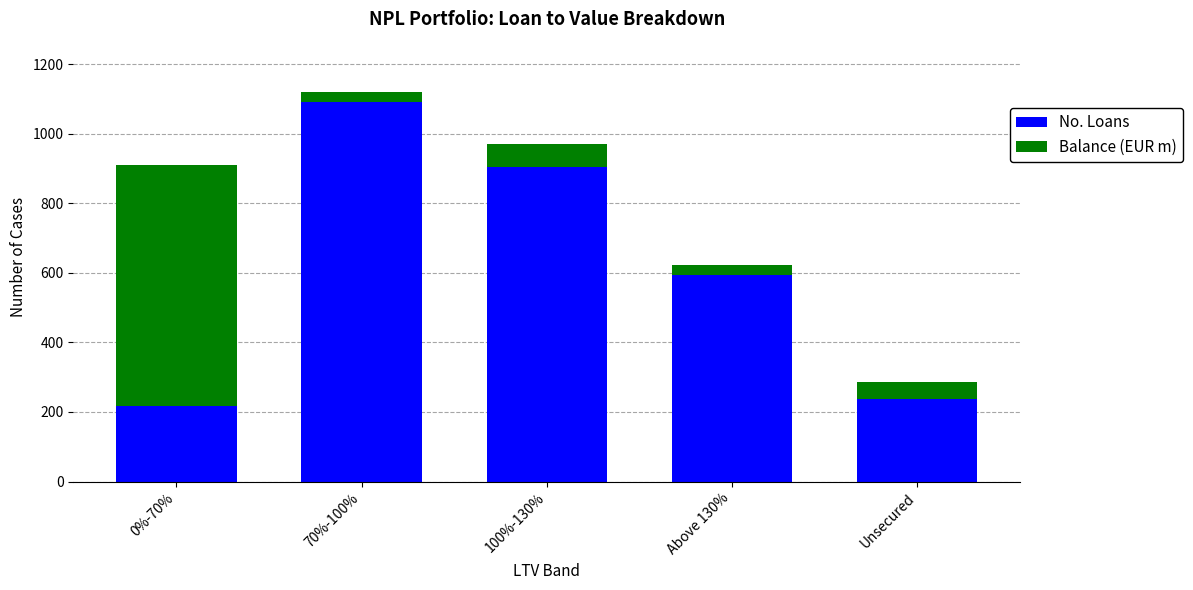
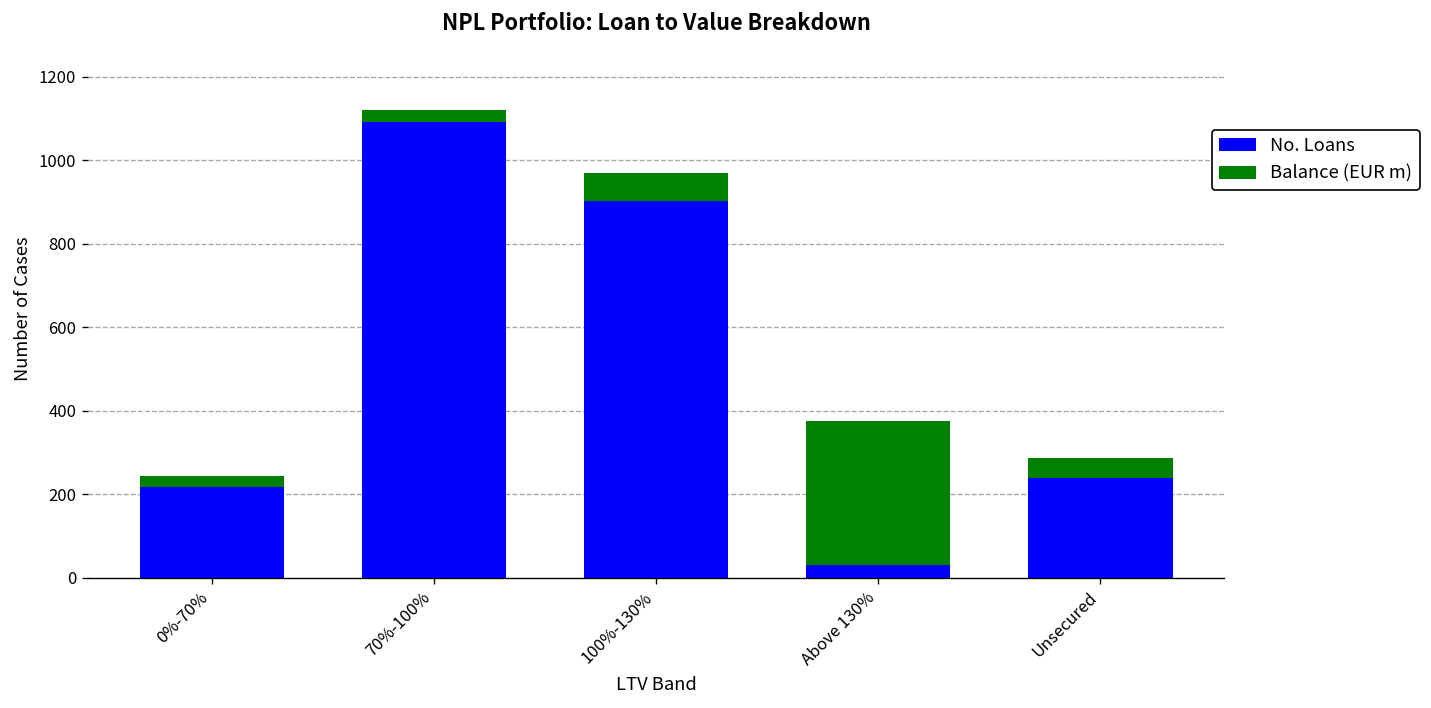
  {
    "No. Loans": {
      "0%-70%": 220,
      "70%-100%": 1090,
      "100%-130%": 900,
-     "Above 130%": 600,
+     "Above 130%": 30,
      "Unsecured": 240
    },
    "Balance (EUR m)": {
-     "0%-70%": 690,
+     "0%-70%": 30,
      "70%-100%": 30,
      "100%-130%": 70,
-     "Above 130%": 30,
+     "Above 130%": 350,
      "Unsecured": 50
    }
  }
